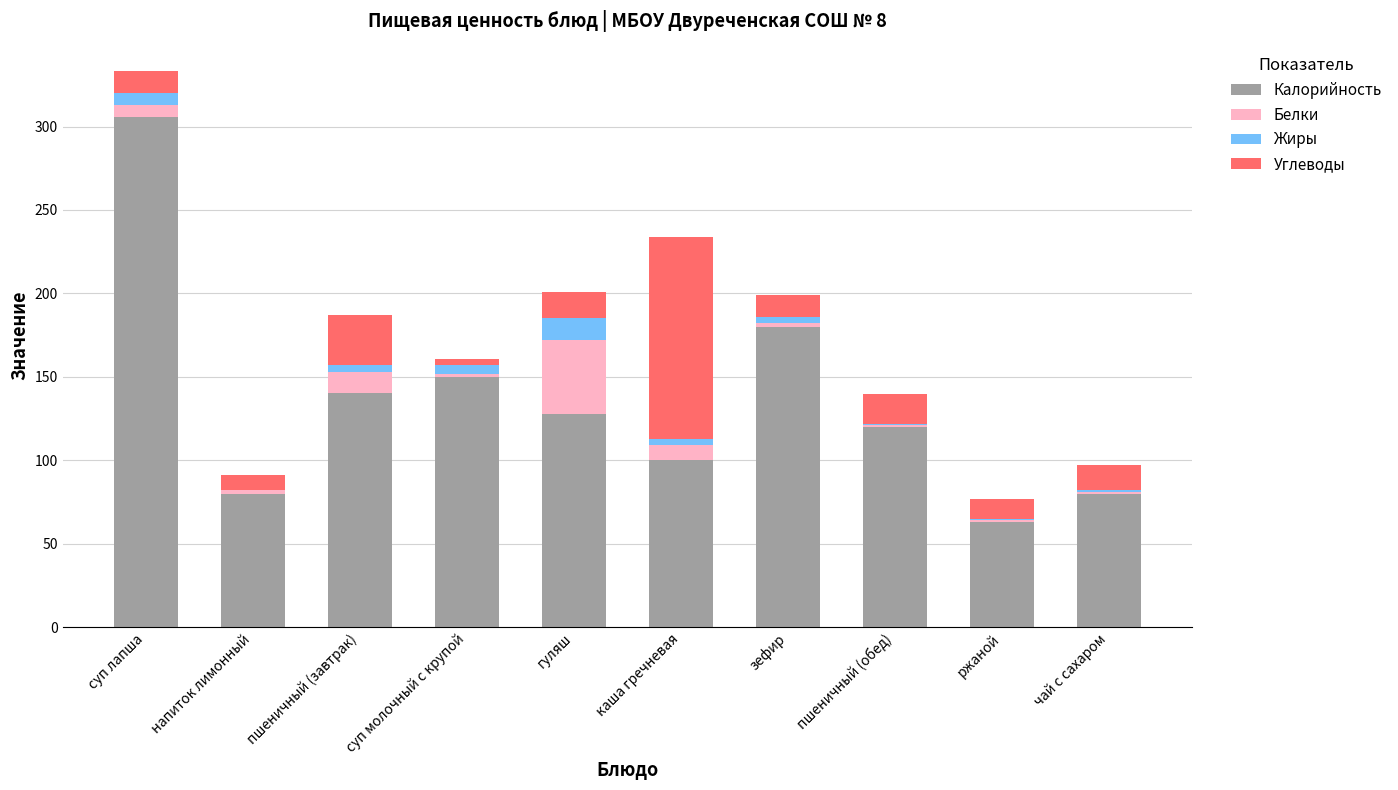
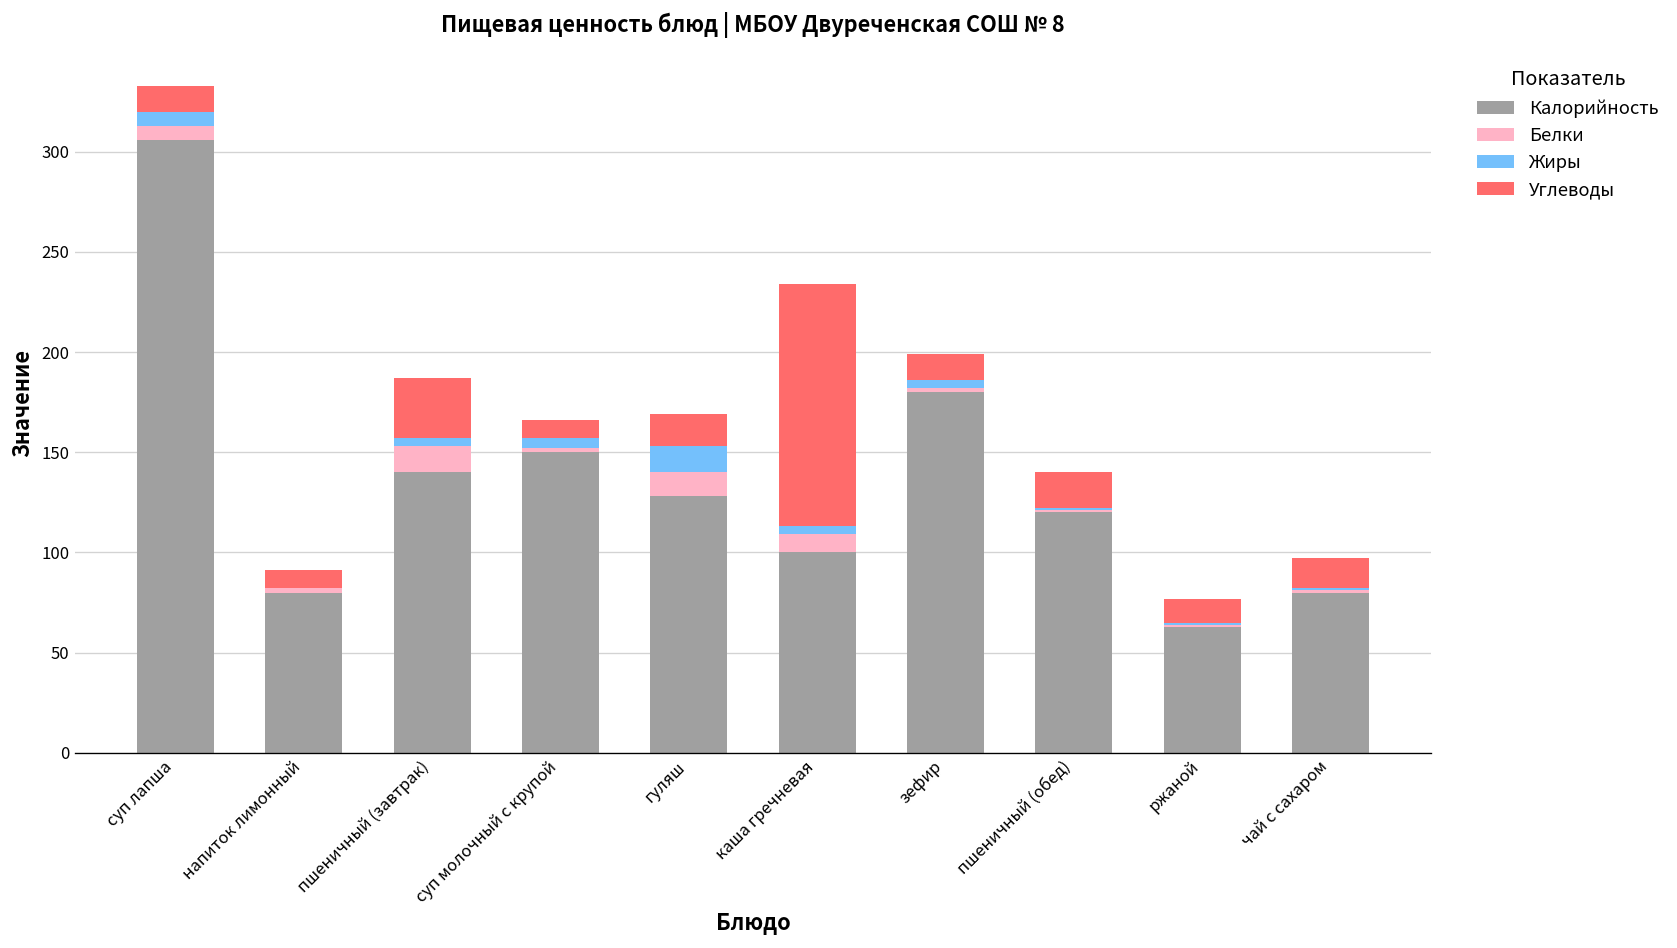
  {
    "Калорийность": {
      "суп лапша": 306,
      "напиток лимонный": 80,
      "пшеничный (завтрак)": 140,
      "суп молочный с крупой": 150,
      "гуляш": 128,
      "каша гречневая": 100,
      "зефир": 180,
      "пшеничный (обед)": 120,
      "ржаной": 63,
      "чай с сахаром": 80
    },
    "Белки": {
      "суп лапша": 7,
      "напиток лимонный": 2,
      "пшеничный (завтрак)": 13,
      "суп молочный с крупой": 2,
-     "гуляш": 44,
+     "гуляш": 12,
      "каша гречневая": 9,
      "зефир": 2
    },
    "Жиры": {
      "суп лапша": 7,
      "пшеничный (завтрак)": 4,
      "суп молочный с крупой": 5,
      "гуляш": 13,
      "каша гречневая": 4,
      "зефир": 4
    },
    "Углеводы": {
      "суп лапша": 13,
      "напиток лимонный": 9,
      "пшеничный (завтрак)": 30,
-     "суп молочный с крупой": 4,
+     "суп молочный с крупой": 9,
      "гуляш": 16,
      "каша гречневая": 121,
      "зефир": 13,
      "пшеничный (обед)": 18,
      "ржаной": 12,
      "чай с сахаром": 15
    }
  }
